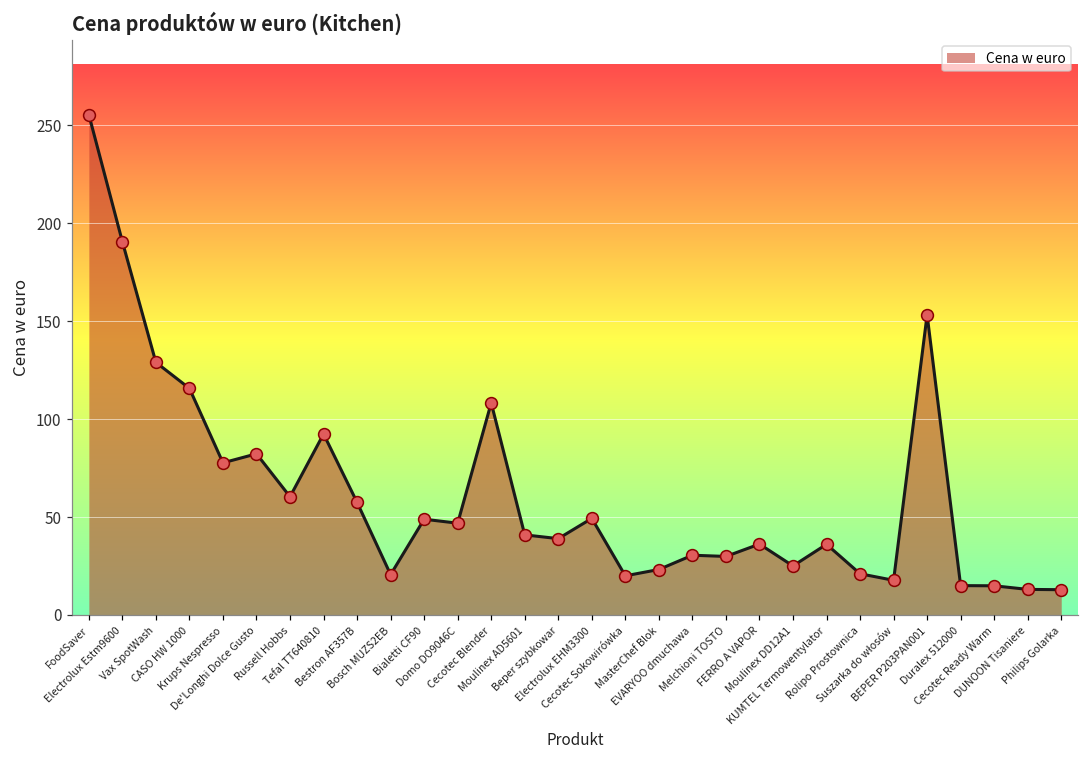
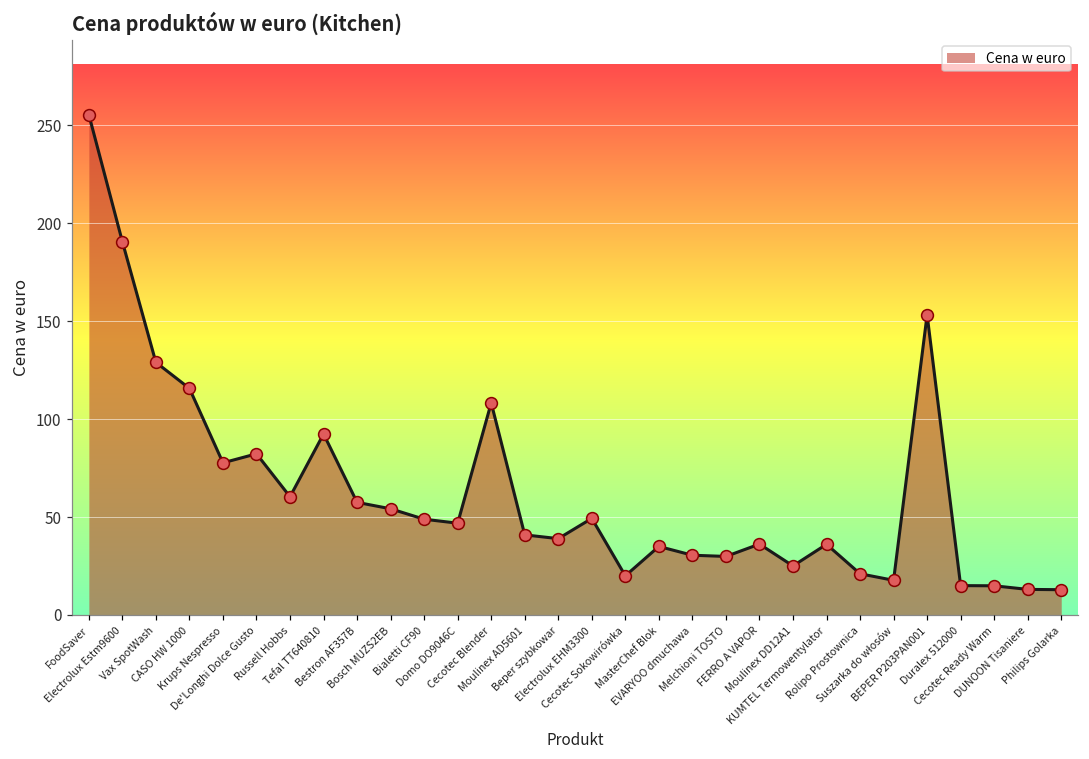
  {
    "FoodSaver": 256,
    "Electrolux Estm9600": 191,
    "Vax SpotWash": 129,
    "CASO HW 1000": 116,
    "Krups Nespresso": 78,
    "De'Longhi Dolce Gusto": 82,
    "Russell Hobbs": 60,
    "Tefal TT640810": 92,
    "Bestron AF357B": 58,
-   "Bosch MUZS2EB": 21,
+   "Bosch MUZS2EB": 54,
    "Bialetti CF90": 49,
    "Domo DO9046C": 47,
    "Cecotec Blender": 108,
    "Moulinex AD5601": 41,
    "Beper szybkowar": 39,
    "Electrolux EHM3300": 49,
    "Cecotec Sokowirówka": 20,
-   "MasterChef Blok": 23,
+   "MasterChef Blok": 35,
    "EVARYOO dmuchawa": 31,
    "Melchioni TOSTO": 30,
    "FERRO A VAPOR": 36,
    "Moulinex DD12A1": 25,
    "KUMTEL Termowentylator": 36,
    "Rolipo Prostownica": 21,
    "Suszarka do włosów": 18,
    "BEPER P203PAN001": 153,
    "Duralex 512000": 15,
    "Cecotec Ready Warm": 15,
    "DUNOON Tisaniere": 13,
    "Philips Golarka": 13
  }
